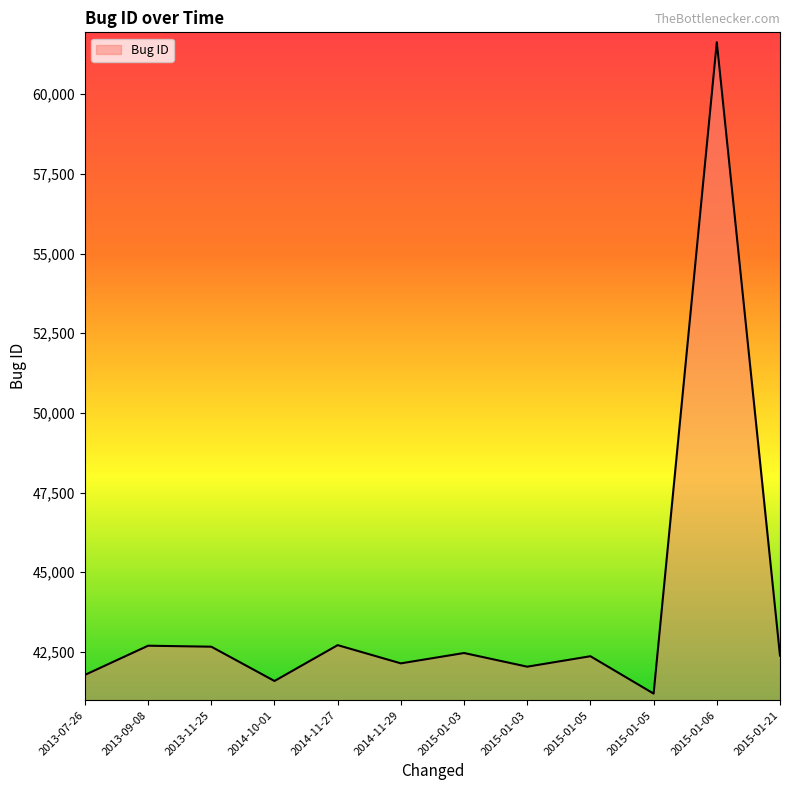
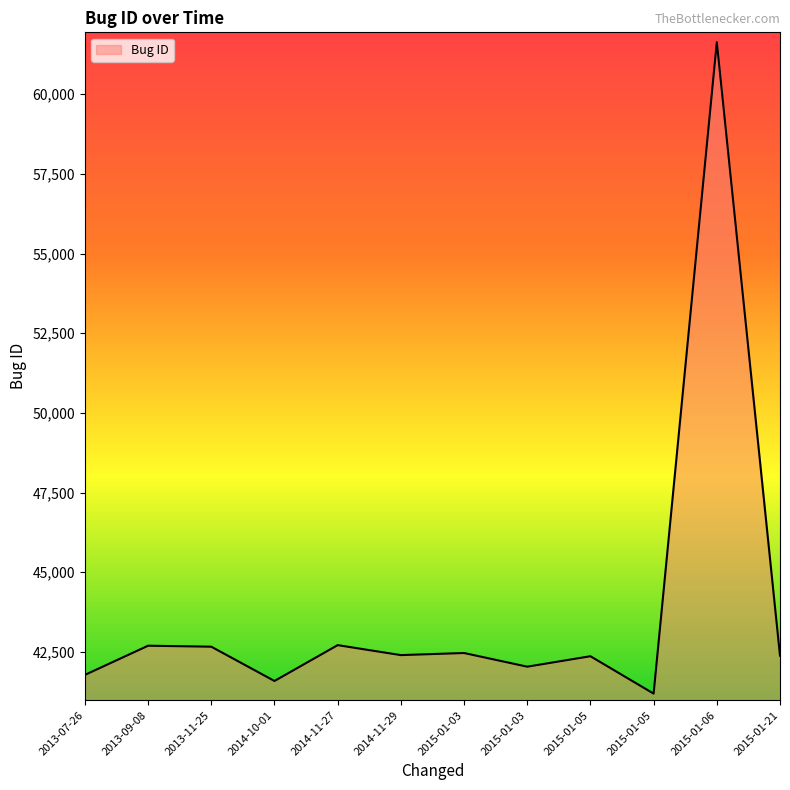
  {
    "2013-07-26": "41,800",
    "2013-09-08": "42,700",
    "2013-11-25": "42,700",
    "2014-10-01": "41,600",
    "2014-11-27": "42,700",
-   "2014-11-29": "42,100",
+   "2014-11-29": "42,400",
    "2015-01-06": "61,600",
    "2015-01-21": "42,400"
  }
